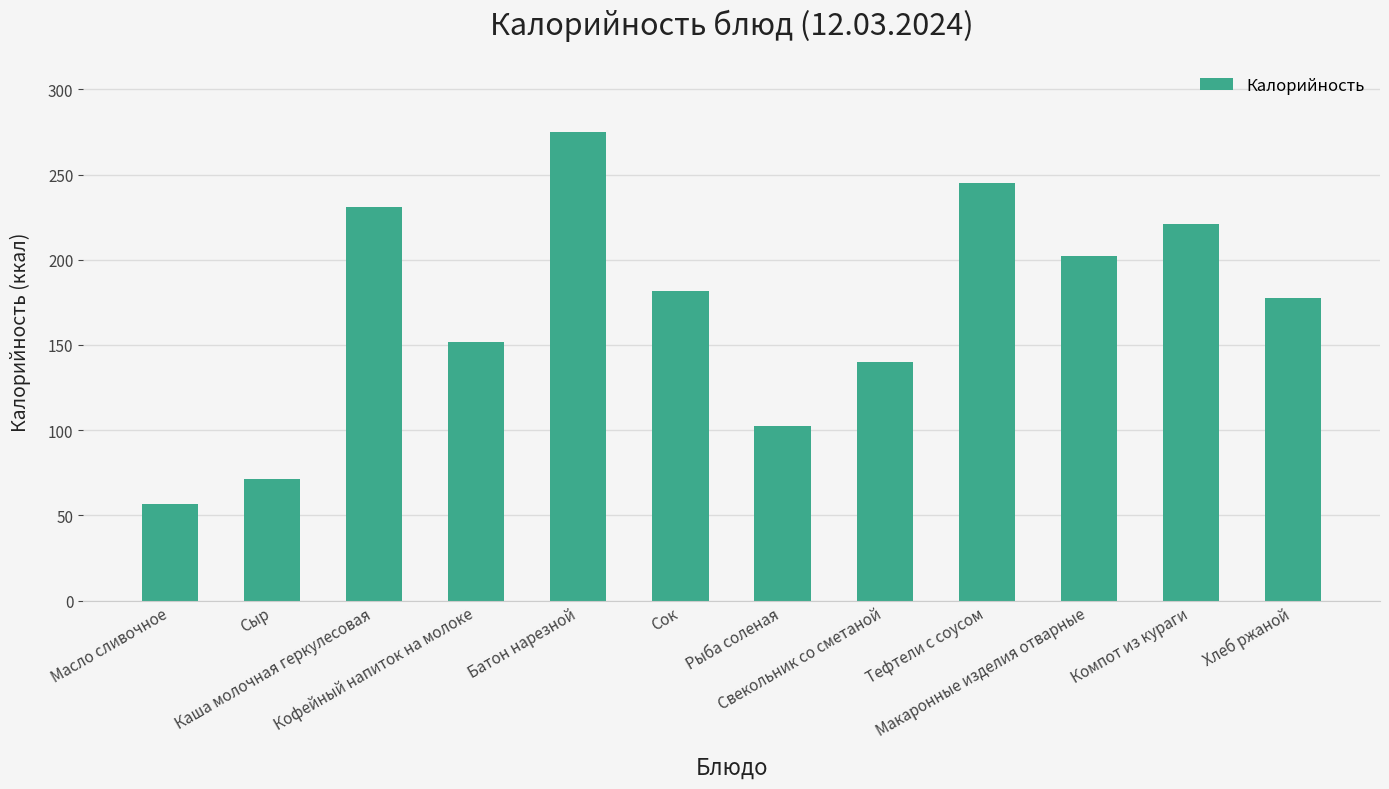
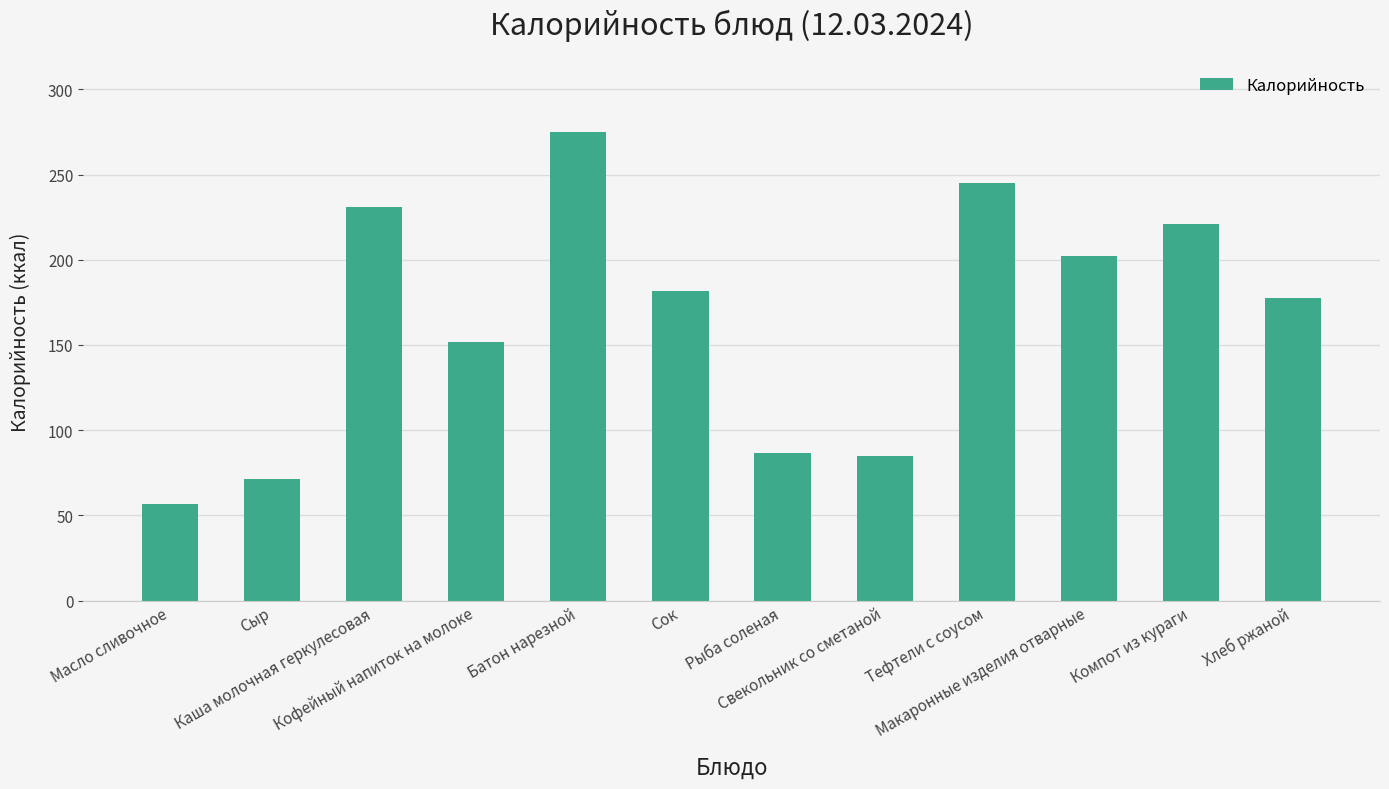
  {
    "Масло сливочное": 57,
    "Сыр": 71,
    "Каша молочная геркулесовая": 231,
    "Кофейный напиток на молоке": 152,
    "Батон нарезной": 275,
    "Сок": 182,
-   "Рыба соленая": 102,
-   "Свекольник со сметаной": 140,
+   "Рыба соленая": 87,
+   "Свекольник со сметаной": 85,
    "Тефтели с соусом": 245,
    "Макаронные изделия отварные": 202,
    "Компот из кураги": 221,
    "Хлеб ржаной": 178
  }
